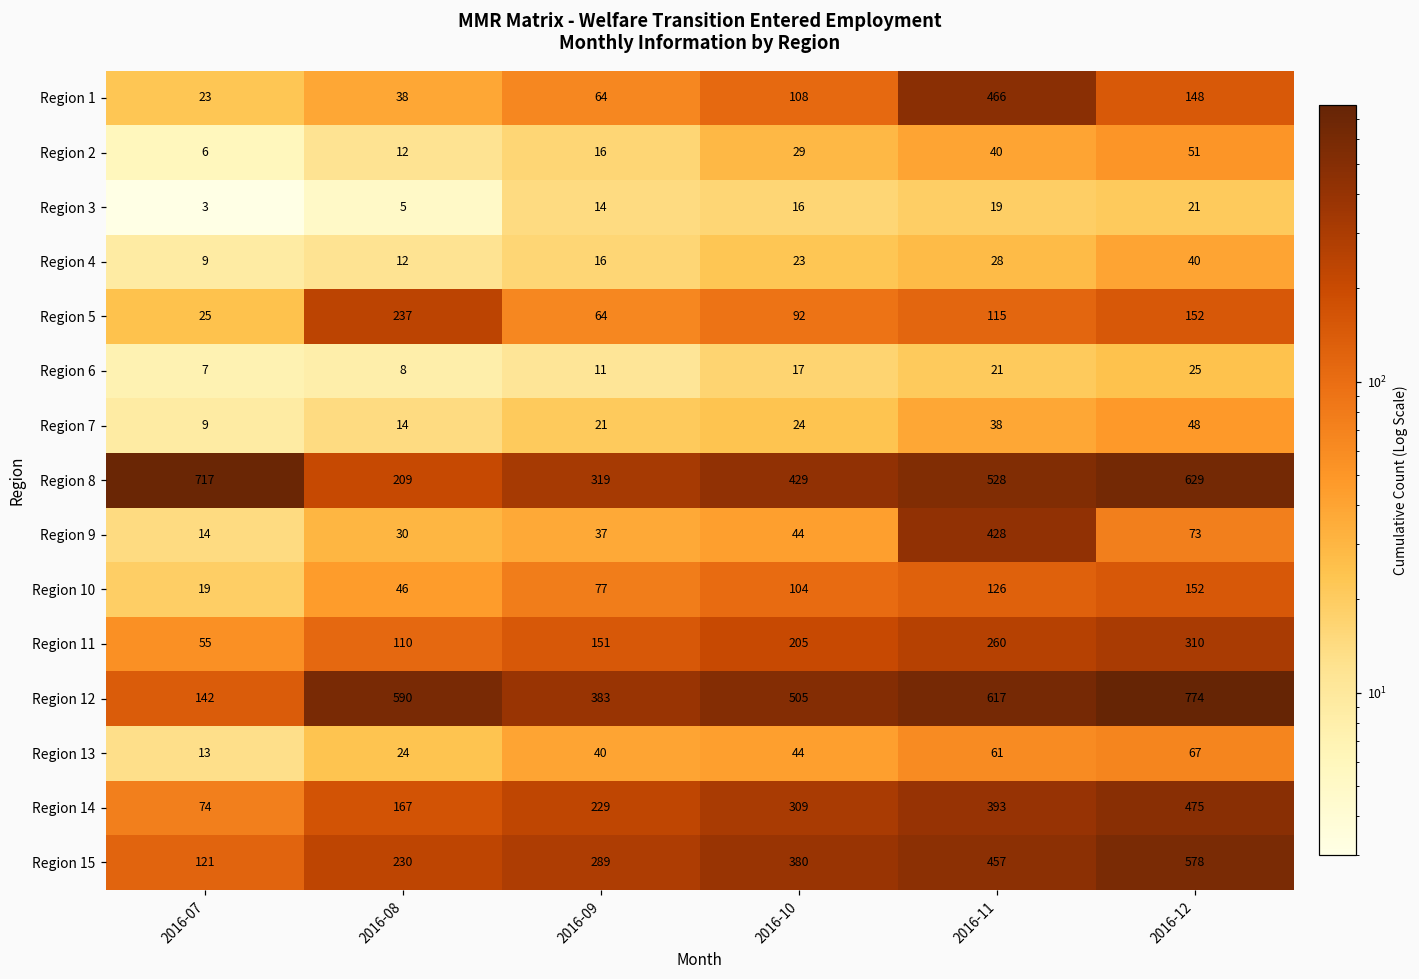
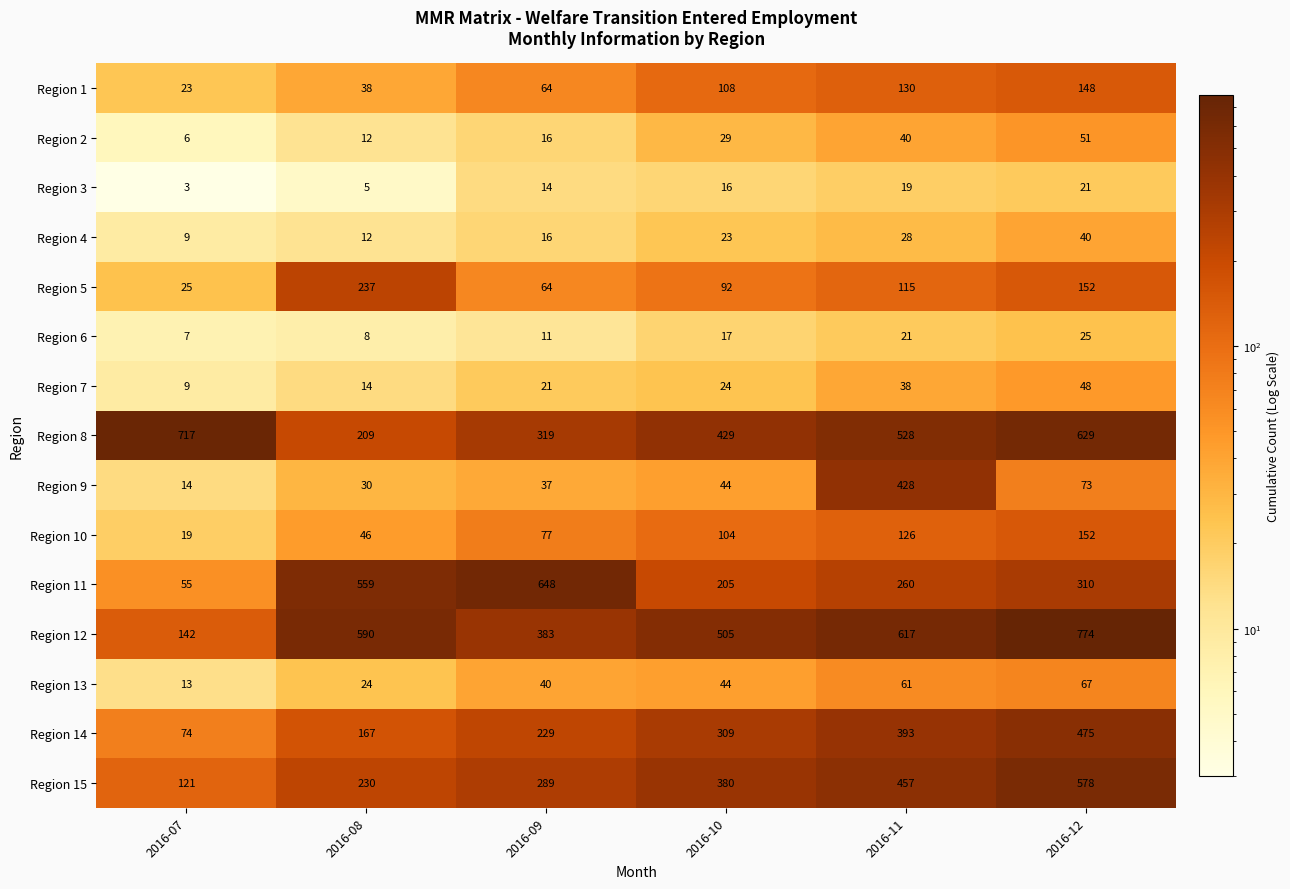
  {
    "Region 1": {
      "2016-07": 23,
      "2016-08": 38,
      "2016-09": 64,
      "2016-10": 108,
-     "2016-11": 466,
+     "2016-11": 130,
      "2016-12": 148
    },
    "Region 2": {
      "2016-07": 6,
      "2016-08": 12,
      "2016-09": 16,
      "2016-10": 29,
      "2016-11": 40,
      "2016-12": 51
    },
    "Region 3": {
      "2016-07": 3,
      "2016-08": 5,
      "2016-09": 14,
      "2016-10": 16,
      "2016-11": 19,
      "2016-12": 21
    },
    "Region 4": {
      "2016-07": 9,
      "2016-08": 12,
      "2016-09": 16,
      "2016-10": 23,
      "2016-11": 28,
      "2016-12": 40
    },
    "Region 5": {
      "2016-07": 25,
      "2016-08": 237,
      "2016-09": 64,
      "2016-10": 92,
      "2016-11": 115,
      "2016-12": 152
    },
    "Region 6": {
      "2016-07": 7,
      "2016-08": 8,
      "2016-09": 11,
      "2016-10": 17,
      "2016-11": 21,
      "2016-12": 25
    },
    "Region 7": {
      "2016-07": 9,
      "2016-08": 14,
      "2016-09": 21,
      "2016-10": 24,
      "2016-11": 38,
      "2016-12": 48
    },
    "Region 8": {
      "2016-07": 717,
      "2016-08": 209,
      "2016-09": 319,
      "2016-10": 429,
      "2016-11": 528,
      "2016-12": 629
    },
    "Region 9": {
      "2016-07": 14,
      "2016-08": 30,
      "2016-09": 37,
      "2016-10": 44,
      "2016-11": 428,
      "2016-12": 73
    },
    "Region 10": {
      "2016-07": 19,
      "2016-08": 46,
      "2016-09": 77,
      "2016-10": 104,
      "2016-11": 126,
      "2016-12": 152
    },
    "Region 11": {
      "2016-07": 55,
-     "2016-08": 110,
-     "2016-09": 151,
+     "2016-08": 559,
+     "2016-09": 648,
      "2016-10": 205,
      "2016-11": 260,
      "2016-12": 310
    },
    "Region 12": {
      "2016-07": 142,
      "2016-08": 590,
      "2016-09": 383,
      "2016-10": 505,
      "2016-11": 617,
      "2016-12": 774
    },
    "Region 13": {
      "2016-07": 13,
      "2016-08": 24,
      "2016-09": 40,
      "2016-10": 44,
      "2016-11": 61,
      "2016-12": 67
    },
    "Region 14": {
      "2016-07": 74,
      "2016-08": 167,
      "2016-09": 229,
      "2016-10": 309,
      "2016-11": 393,
      "2016-12": 475
    },
    "Region 15": {
      "2016-07": 121,
      "2016-08": 230,
      "2016-09": 289,
      "2016-10": 380,
      "2016-11": 457,
      "2016-12": 578
    }
  }
